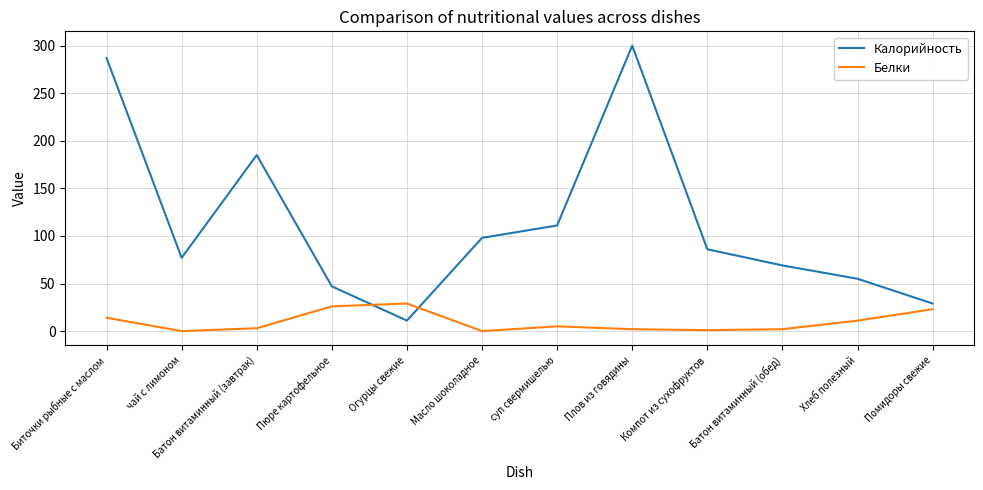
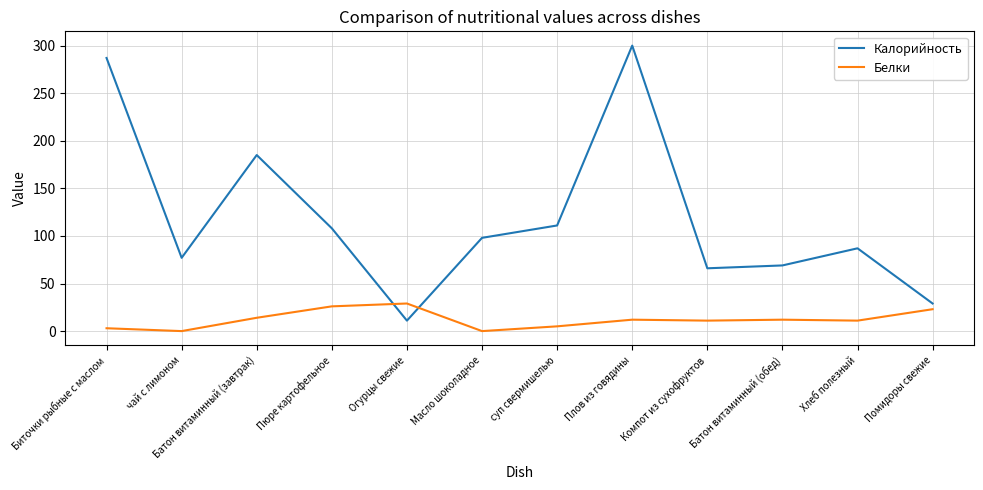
  {
    "Калорийность": {
      "Биточки рыбные с маслом": 290,
      "чай с лимоном": 80,
      "Батон витаминный (завтрак)": 190,
-     "Пюре картофельное": 50,
+     "Пюре картофельное": 110,
      "Огурцы свежие": 10,
      "Масло шоколадное": 100,
      "суп свермишелью": 110,
      "Плов из говядины": 300,
-     "Компот из сухофруктов": 90,
+     "Компот из сухофруктов": 70,
      "Батон витаминный (обед)": 70,
-     "Хлеб полезный": 60,
+     "Хлеб полезный": 90,
      "Помидоры свежие": 30
    },
    "Белки": {
-     "Биточки рыбные с маслом": 10,
+     "Биточки рыбные с маслом": 0,
      "чай с лимоном": 0,
-     "Батон витаминный (завтрак)": 0,
+     "Батон витаминный (завтрак)": 10,
      "Пюре картофельное": 30,
      "Огурцы свежие": 30,
      "Масло шоколадное": 0,
      "суп свермишелью": 10,
-     "Плов из говядины": 0,
-     "Компот из сухофруктов": 0,
-     "Батон витаминный (обед)": 0,
+     "Плов из говядины": 10,
+     "Компот из сухофруктов": 10,
+     "Батон витаминный (обед)": 10,
      "Хлеб полезный": 10,
      "Помидоры свежие": 20
    }
  }
